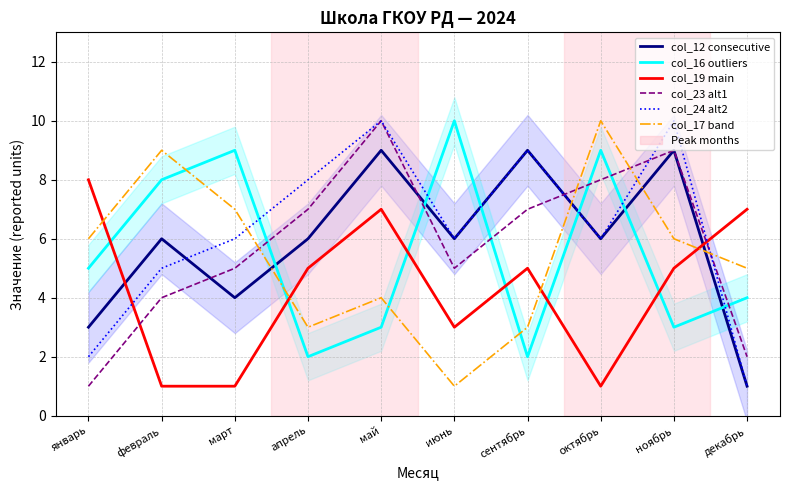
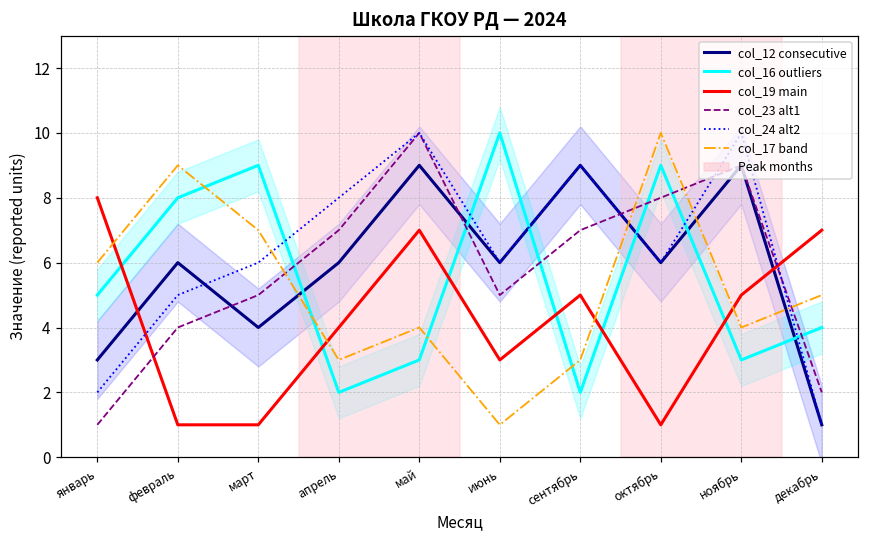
  {
    "col_12 consecutive": {
      "январь": 3,
      "февраль": 6,
      "март": 4,
      "апрель": 6,
      "май": 9
    },
    "col_19 main": {
      "январь": 8,
      "февраль": 1,
      "март": 1,
-     "апрель": 5,
+     "апрель": 4,
      "май": 7,
      "июнь": 3,
      "сентябрь": 5,
      "октябрь": 1,
      "ноябрь": 5,
      "декабрь": 7
    },
    "col_23 alt1": {
      "январь": 1,
      "февраль": 4,
      "март": 5,
      "апрель": 7,
      "июнь": 5,
      "сентябрь": 7,
      "октябрь": 8,
      "декабрь": 2
    },
    "col_17 band": {
      "январь": 6,
      "февраль": 9,
      "март": 7,
      "апрель": 3,
      "май": 4,
      "июнь": 1,
      "сентябрь": 3,
      "октябрь": 10,
-     "ноябрь": 6,
+     "ноябрь": 4,
      "декабрь": 5
    }
  }
